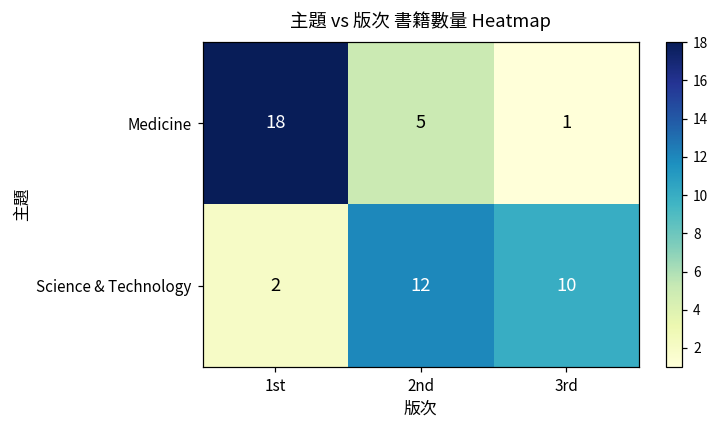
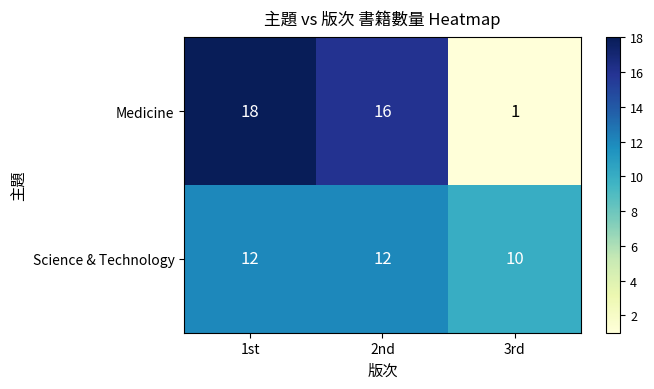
  {
    "Medicine": {
      "1st": 18,
-     "2nd": 5,
+     "2nd": 16,
      "3rd": 1
    },
    "Science & Technology": {
-     "1st": 2,
+     "1st": 12,
      "2nd": 12,
      "3rd": 10
    }
  }
